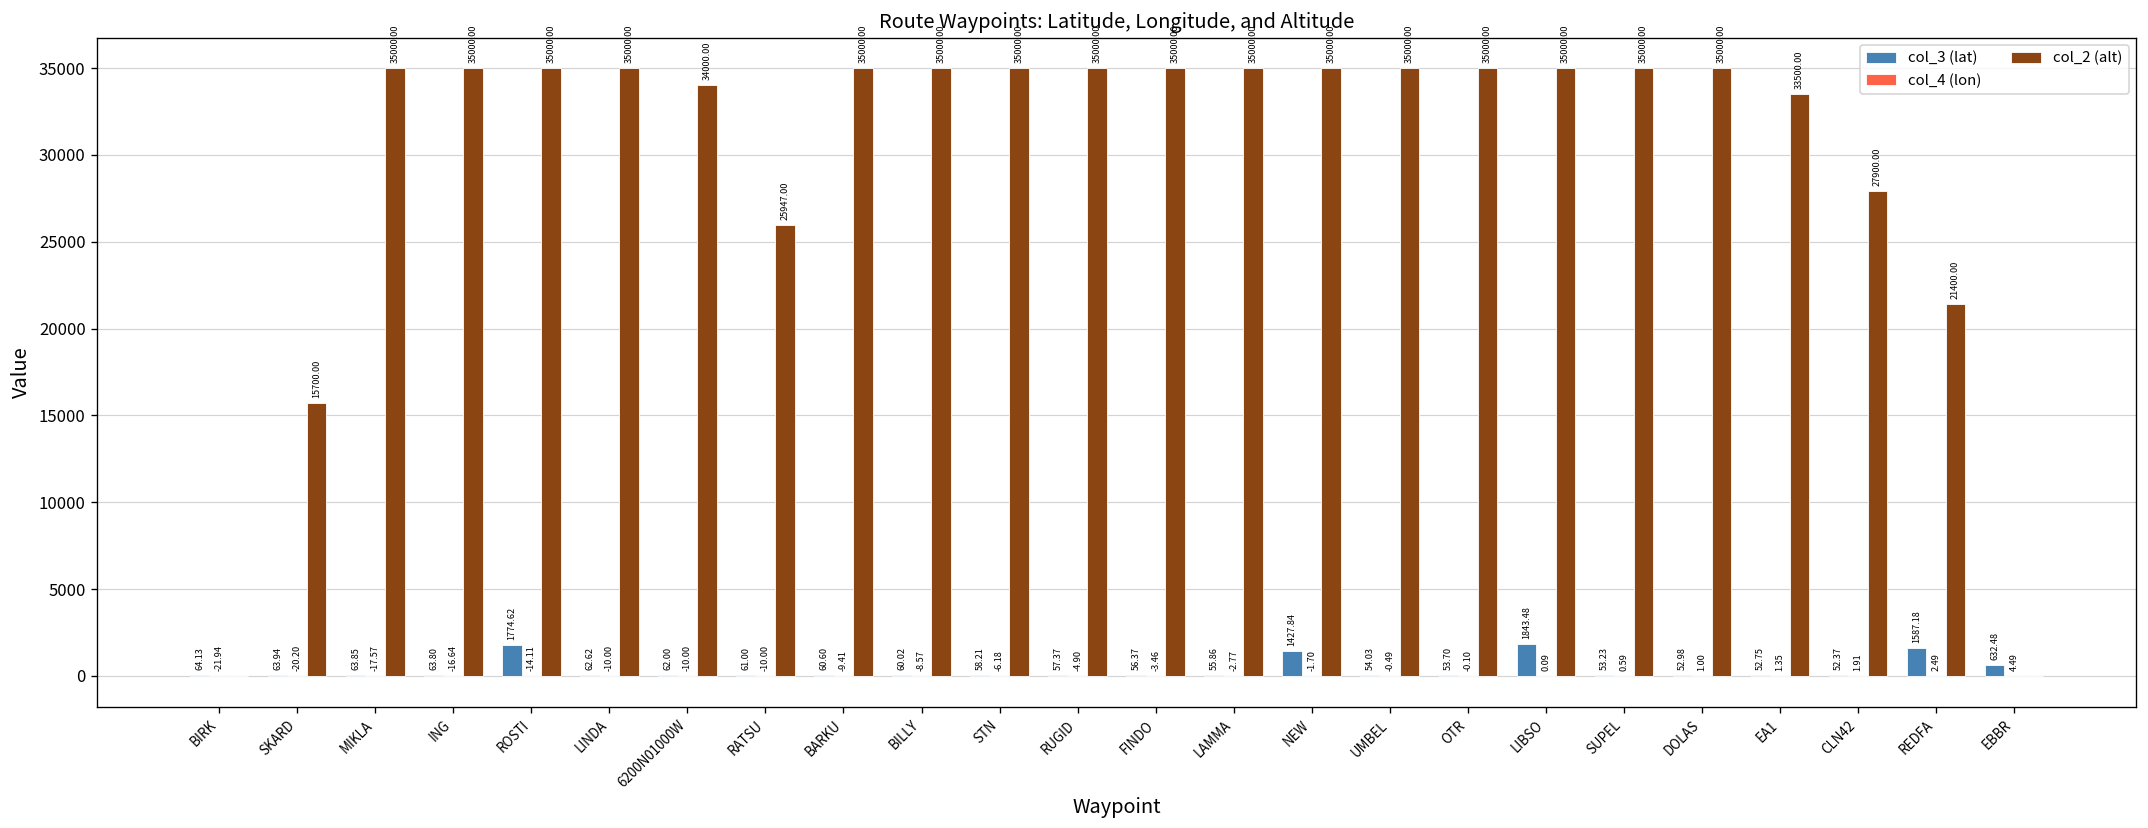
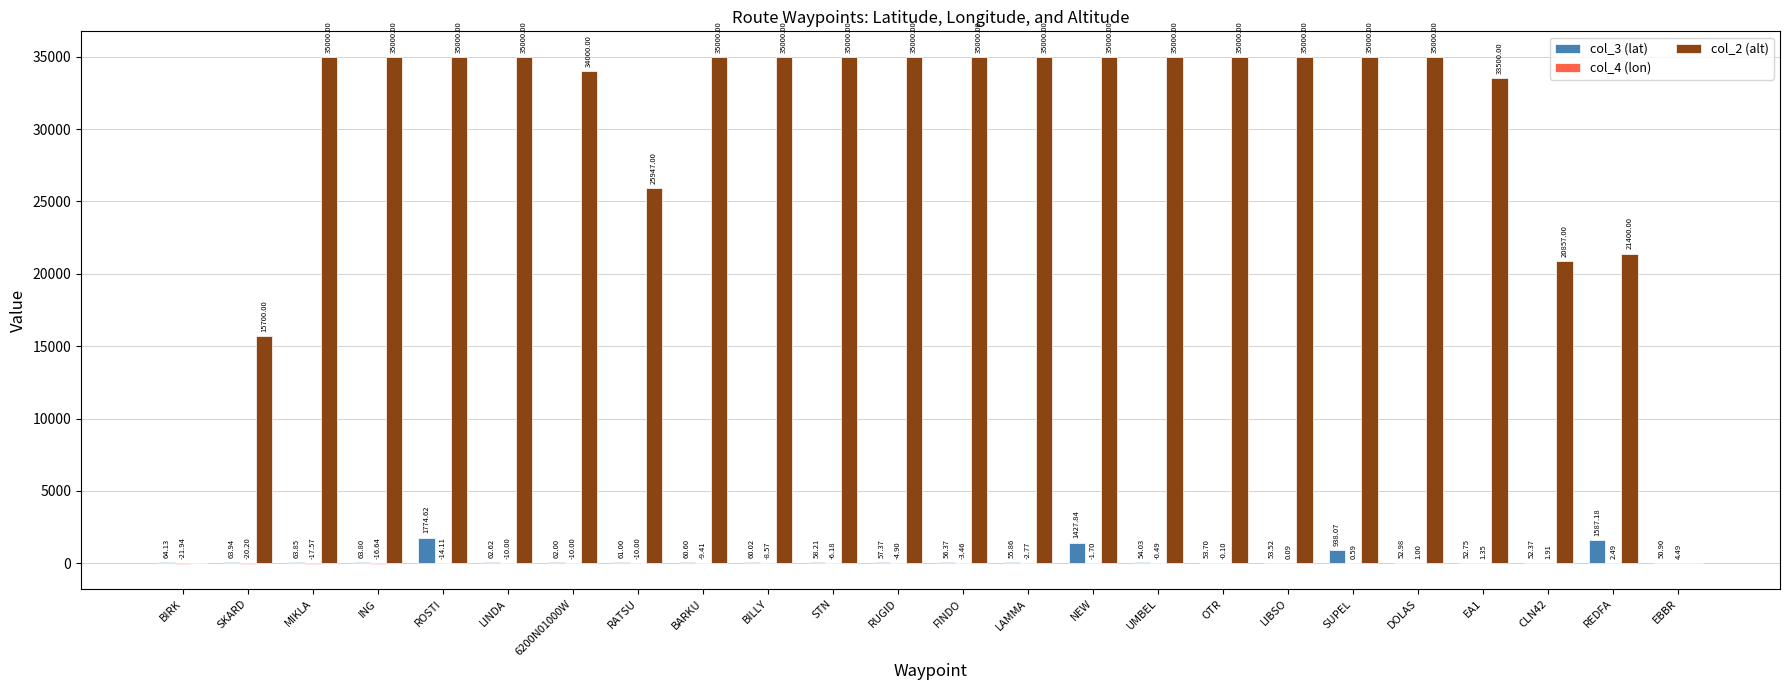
  {
    "col_3 (lat)": {
      "BIRK": 64.13,
      "SKARD": 63.94,
      "MIKLA": 63.85,
      "ING": 63.80,
      "ROSTI": 1774.62,
      "LINDA": 62.62,
      "6200N01000W": 62.00,
      "RATSU": 61.00,
      "BARKU": 60.60,
      "BILLY": 60.02,
      "STN": 58.21,
      "RUGID": 57.37,
      "FINDO": 56.37,
      "LAMMA": 55.86,
      "NEW": 1427.84,
      "UMBEL": 54.03,
      "OTR": 53.70,
-     "LIBSO": 1843.48,
-     "SUPEL": 53.23,
+     "LIBSO": 53.52,
+     "SUPEL": 938.07,
      "DOLAS": 52.98,
      "EA1": 52.75,
      "CLN42": 52.37,
      "REDFA": 1587.18,
-     "EBBR": 632.48
+     "EBBR": 50.90
    },
    "col_4 (lon)": {
      "BIRK": -21.94,
      "SKARD": -20.20,
      "MIKLA": -17.57,
      "ING": -16.64,
      "ROSTI": -14.11,
      "LINDA": -10.00,
      "6200N01000W": -10.00,
      "RATSU": -10.00,
      "BARKU": -9.41,
      "BILLY": -8.57,
      "STN": -6.18,
      "RUGID": -4.90,
      "FINDO": -3.46,
      "LAMMA": -2.77,
      "NEW": -1.70,
      "UMBEL": -0.49,
      "OTR": -0.10,
      "LIBSO": 0.09,
      "SUPEL": 0.59,
      "DOLAS": 1.00,
      "EA1": 1.35,
      "CLN42": 1.91,
      "REDFA": 2.49,
      "EBBR": 4.49
    },
    "col_2 (alt)": {
      "SKARD": 15700.00,
      "MIKLA": 35000.00,
      "ING": 35000.00,
      "ROSTI": 35000.00,
      "LINDA": 35000.00,
      "6200N01000W": 34000.00,
      "RATSU": 25947.00,
      "BARKU": 35000.00,
      "BILLY": 35000.00,
      "STN": 35000.00,
      "RUGID": 35000.00,
      "FINDO": 35000.00,
      "LAMMA": 35000.00,
      "NEW": 35000.00,
      "UMBEL": 35000.00,
      "OTR": 35000.00,
      "LIBSO": 35000.00,
      "SUPEL": 35000.00,
      "DOLAS": 35000.00,
      "EA1": 33500.00,
-     "CLN42": 27900.00,
+     "CLN42": 20857.00,
      "REDFA": 21400.00
    }
  }
